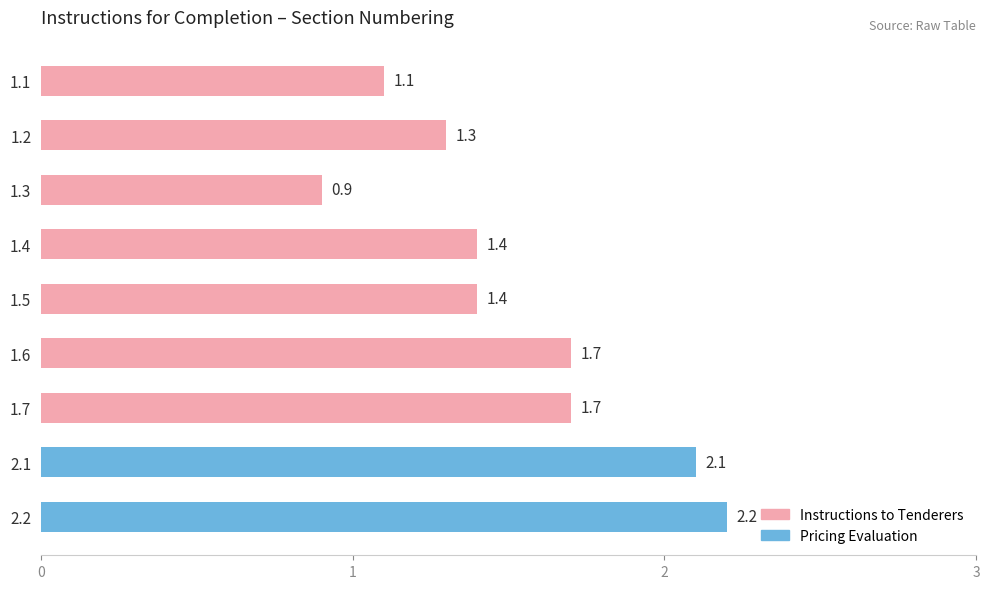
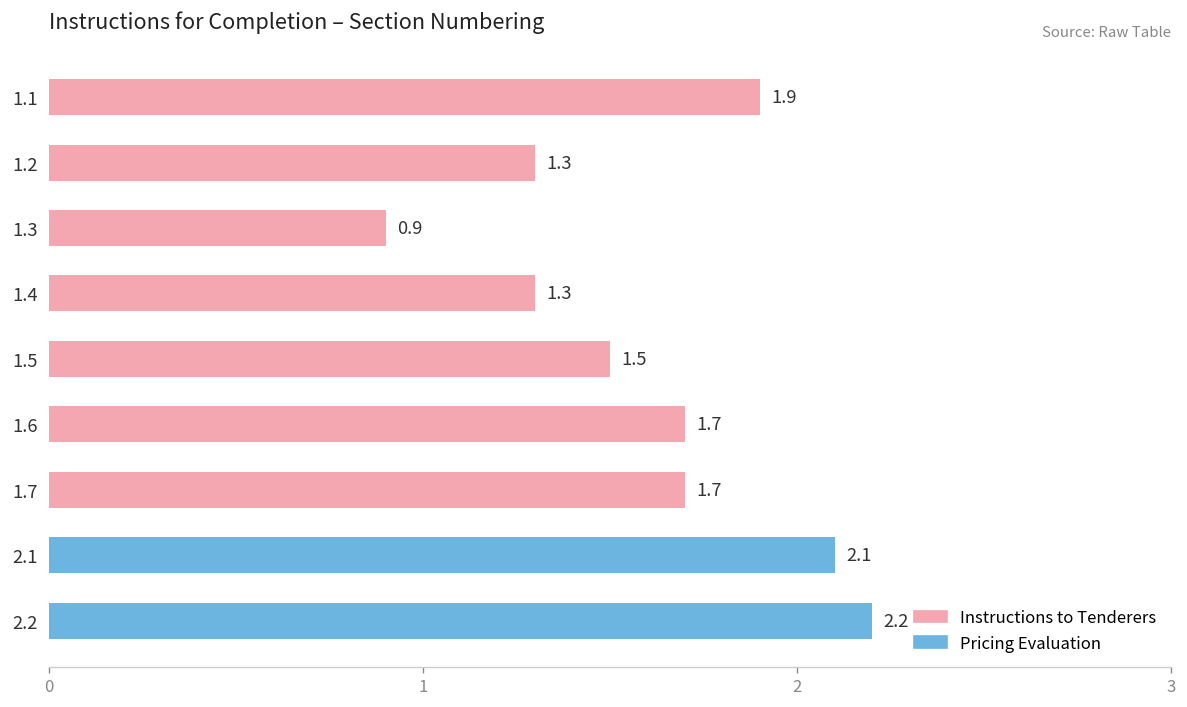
  {
-   "1.1": 1.1,
+   "1.1": 1.9,
    "1.2": 1.3,
    "1.3": 0.9,
-   "1.4": 1.4,
-   "1.5": 1.4,
+   "1.4": 1.3,
+   "1.5": 1.5,
    "1.6": 1.7,
    "1.7": 1.7,
    "2.1": 2.1,
    "2.2": 2.2
  }
